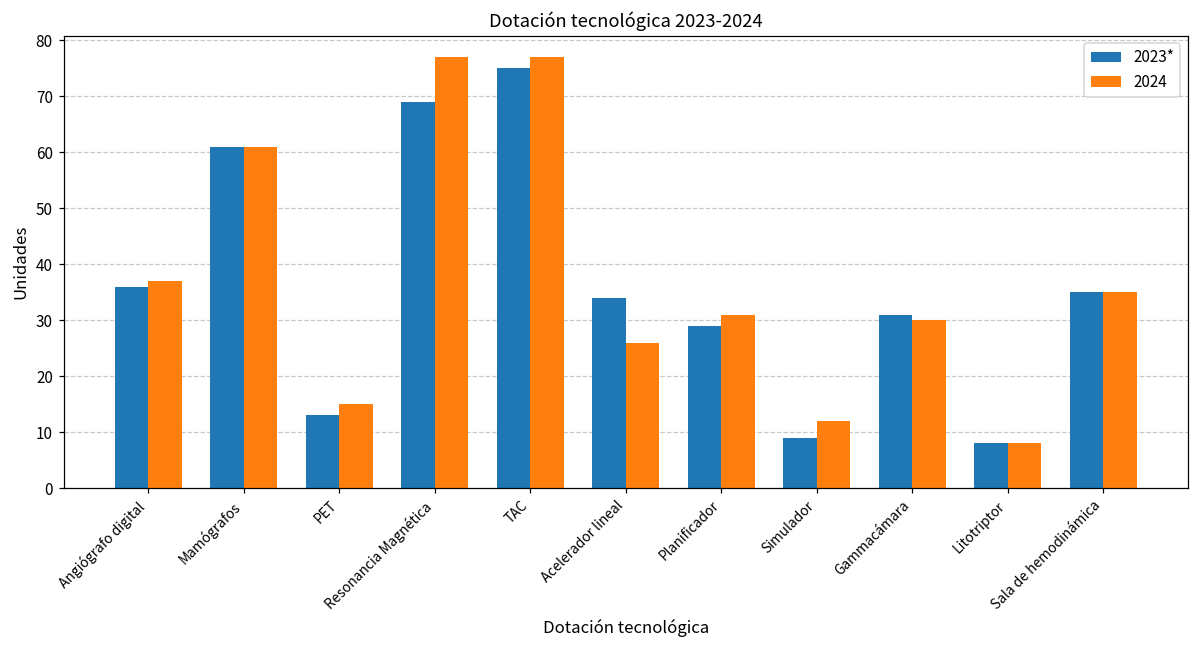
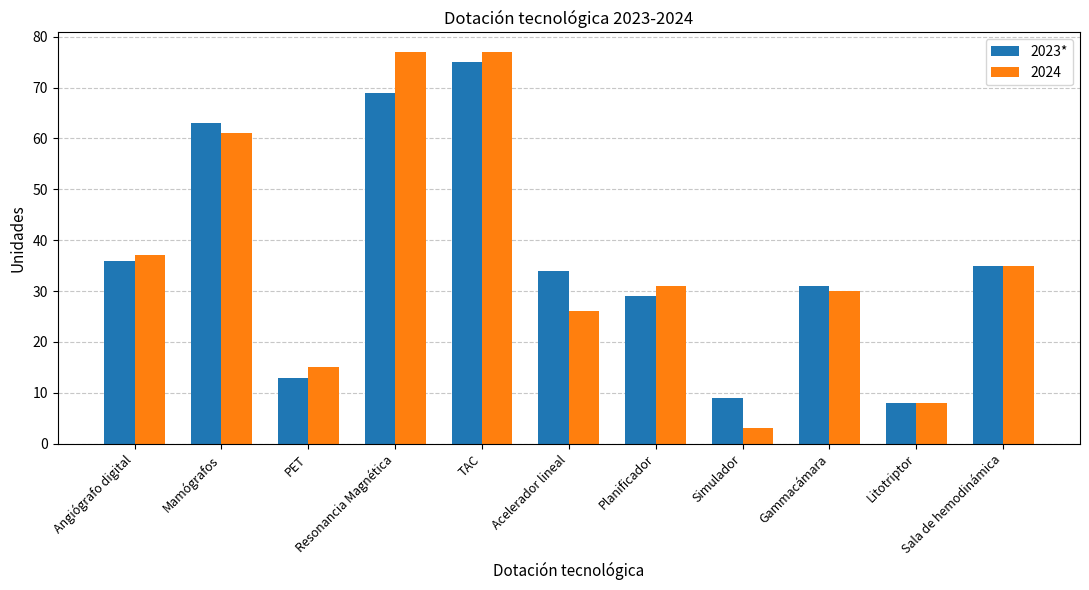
  {
    "2023*": {
      "Angiógrafo digital": 36,
-     "Mamógrafos": 61,
+     "Mamógrafos": 63,
      "PET": 13,
      "Resonancia Magnética": 69,
      "TAC": 75,
      "Acelerador lineal": 34,
      "Planificador": 29,
      "Simulador": 9,
      "Gammacámara": 31,
      "Litotriptor": 8,
      "Sala de hemodinámica": 35
    },
    "2024": {
      "Angiógrafo digital": 37,
      "Mamógrafos": 61,
      "PET": 15,
      "Resonancia Magnética": 77,
      "TAC": 77,
      "Acelerador lineal": 26,
      "Planificador": 31,
-     "Simulador": 12,
+     "Simulador": 3,
      "Gammacámara": 30,
      "Litotriptor": 8,
      "Sala de hemodinámica": 35
    }
  }
